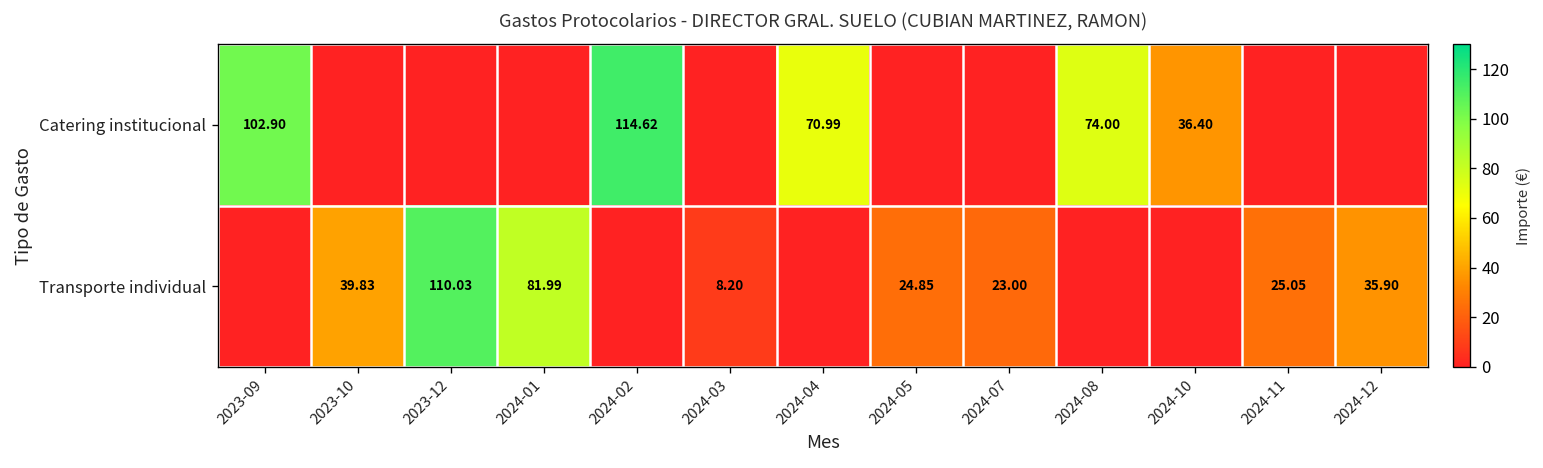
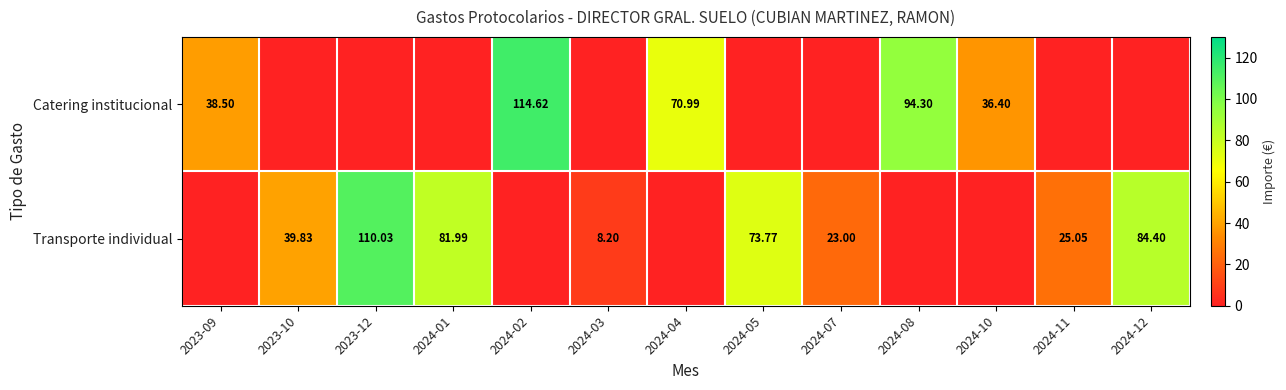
  {
    "Catering institucional": {
-     "2023-09": 102.90,
+     "2023-09": 38.50,
      "2024-02": 114.62,
      "2024-04": 70.99,
-     "2024-08": 74.00,
+     "2024-08": 94.30,
      "2024-10": 36.40
    },
    "Transporte individual": {
      "2023-10": 39.83,
      "2023-12": 110.03,
      "2024-01": 81.99,
      "2024-03": 8.20,
-     "2024-05": 24.85,
+     "2024-05": 73.77,
      "2024-07": 23.00,
      "2024-11": 25.05,
-     "2024-12": 35.90
+     "2024-12": 84.40
    }
  }
